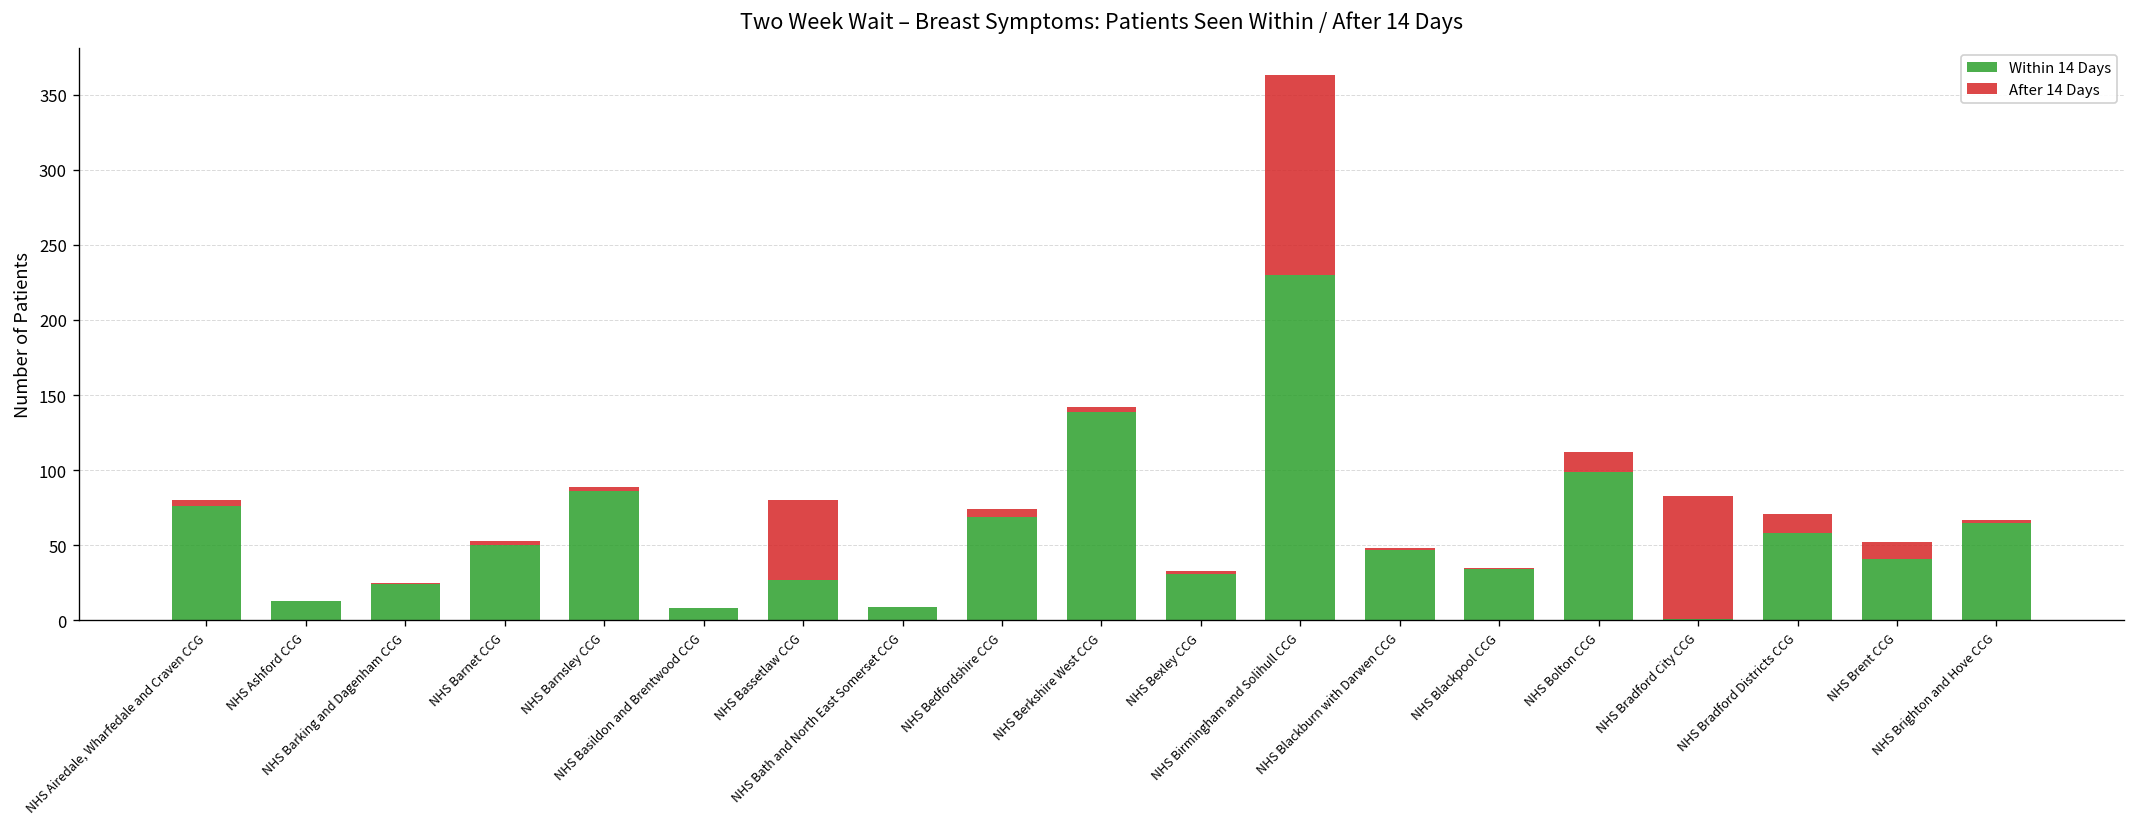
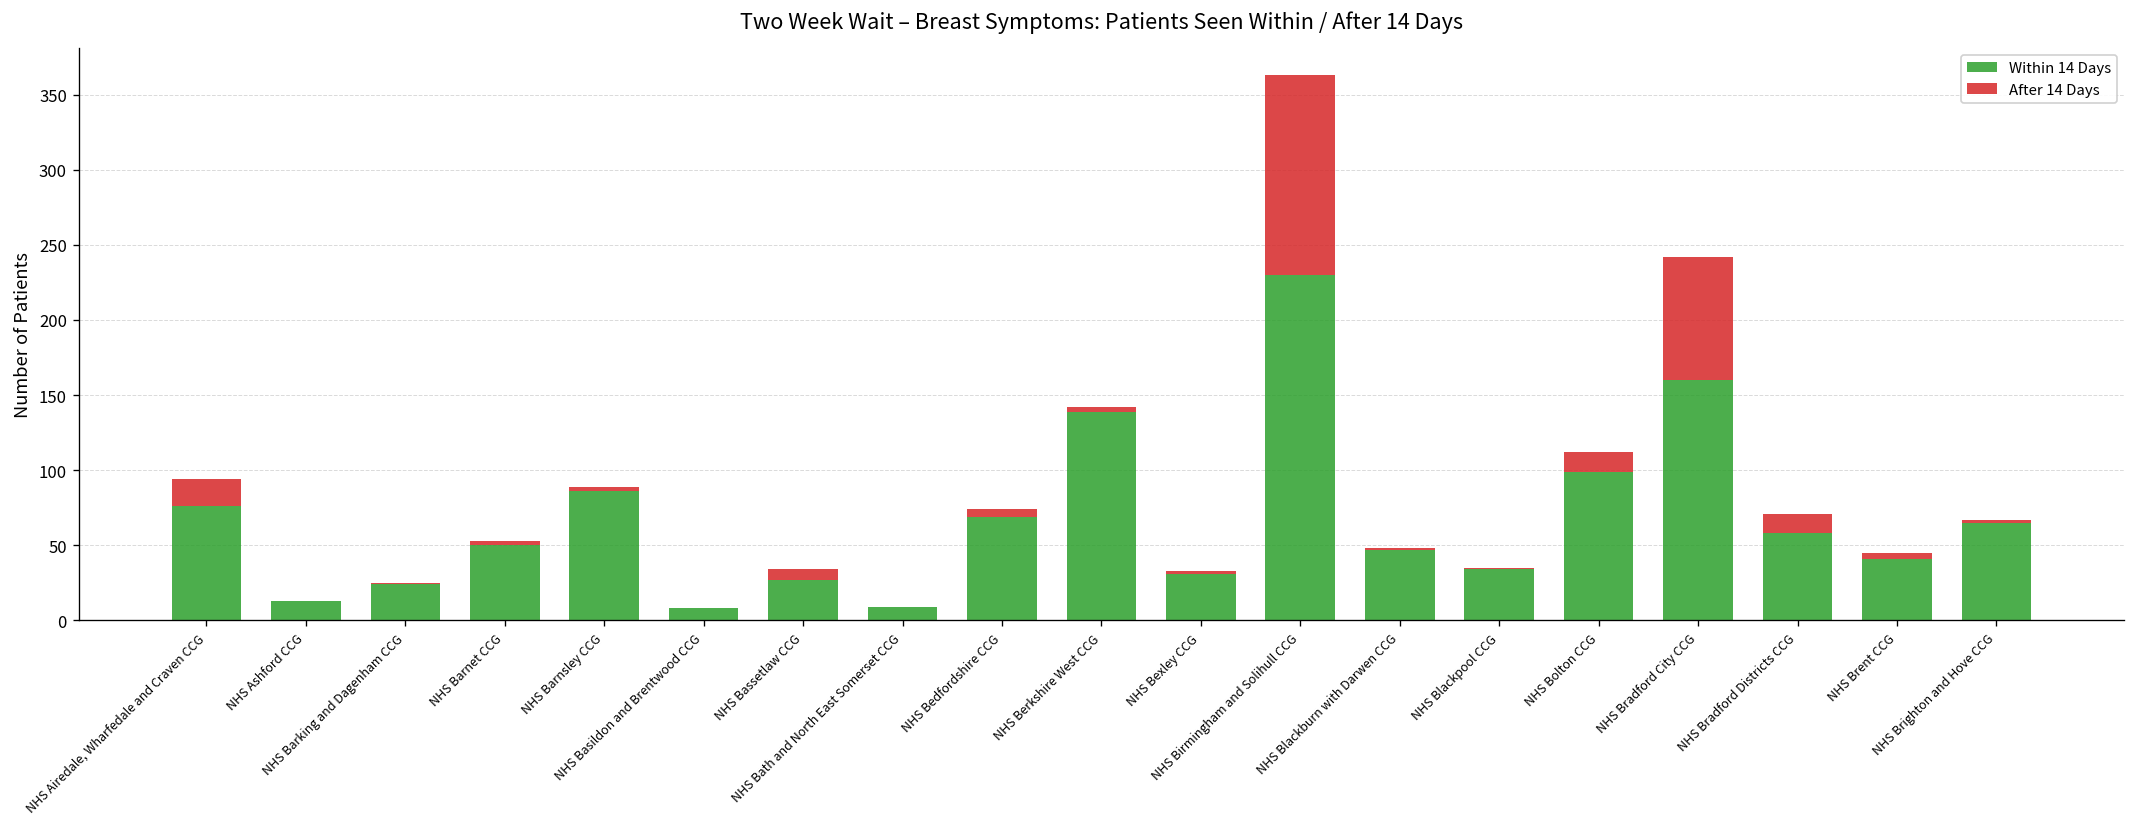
  {
    "Within 14 Days": {
      "NHS Airedale, Wharfedale and Craven CCG": 76,
      "NHS Ashford CCG": 13,
      "NHS Barking and Dagenham CCG": 24,
      "NHS Barnet CCG": 50,
      "NHS Barnsley CCG": 86,
      "NHS Basildon and Brentwood CCG": 8,
      "NHS Bassetlaw CCG": 27,
      "NHS Bath and North East Somerset CCG": 9,
      "NHS Bedfordshire CCG": 69,
      "NHS Berkshire West CCG": 139,
      "NHS Bexley CCG": 31,
      "NHS Birmingham and Solihull CCG": 230,
      "NHS Blackburn with Darwen CCG": 47,
      "NHS Blackpool CCG": 34,
      "NHS Bolton CCG": 99,
-     "NHS Bradford City CCG": 1,
+     "NHS Bradford City CCG": 160,
      "NHS Bradford Districts CCG": 58,
      "NHS Brent CCG": 41,
      "NHS Brighton and Hove CCG": 65
    },
    "After 14 Days": {
-     "NHS Airedale, Wharfedale and Craven CCG": 4,
+     "NHS Airedale, Wharfedale and Craven CCG": 18,
      "NHS Ashford CCG": 0,
      "NHS Barnet CCG": 3,
      "NHS Barnsley CCG": 3,
      "NHS Basildon and Brentwood CCG": 0,
-     "NHS Bassetlaw CCG": 53,
+     "NHS Bassetlaw CCG": 7,
      "NHS Bath and North East Somerset CCG": 0,
      "NHS Bedfordshire CCG": 5,
      "NHS Berkshire West CCG": 3,
      "NHS Bexley CCG": 2,
      "NHS Birmingham and Solihull CCG": 133,
      "NHS Bolton CCG": 13,
      "NHS Bradford City CCG": 82,
      "NHS Bradford Districts CCG": 13,
-     "NHS Brent CCG": 11,
+     "NHS Brent CCG": 4,
      "NHS Brighton and Hove CCG": 2
    }
  }
